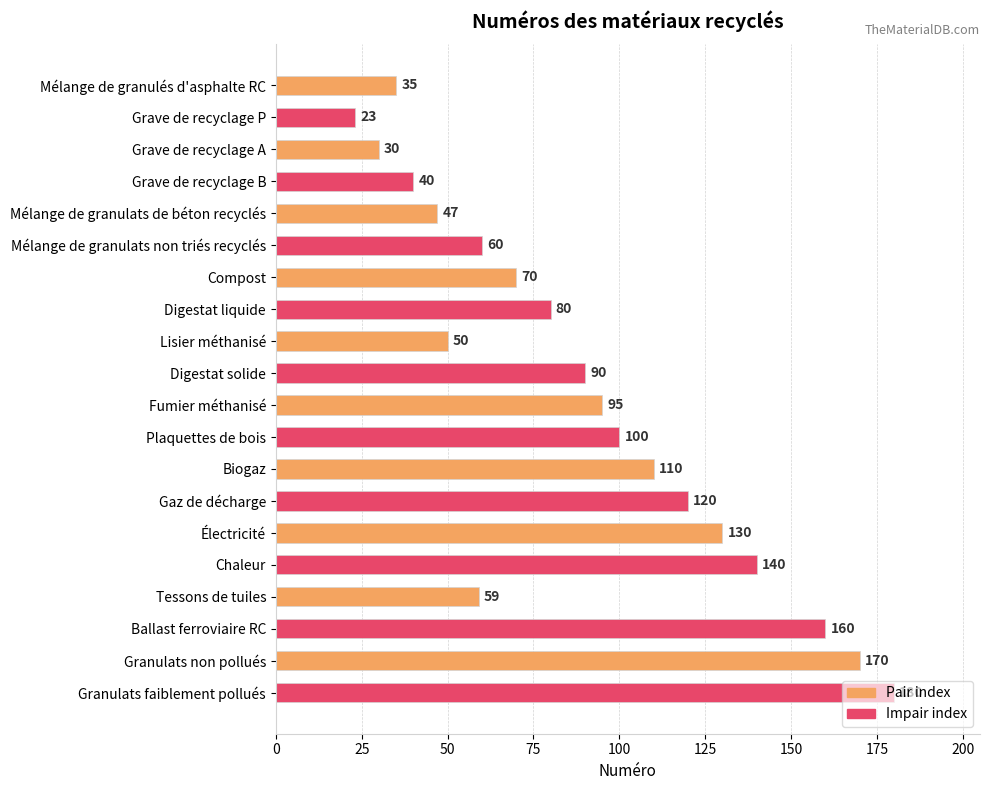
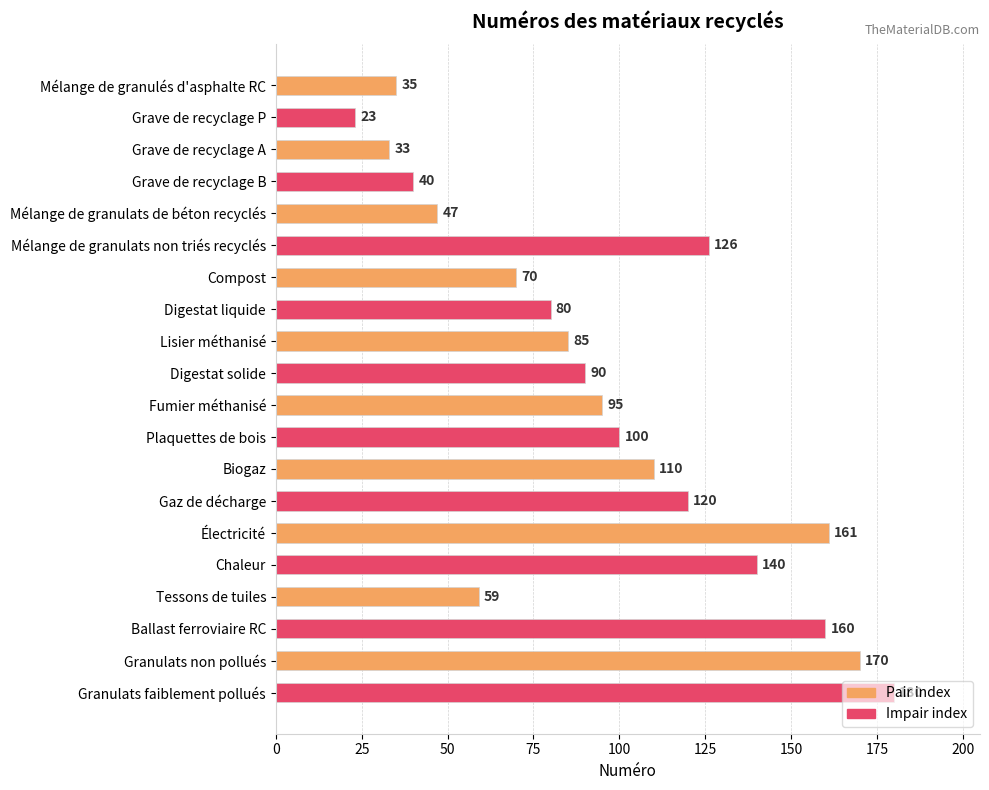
  {
    "Mélange de granulés d'asphalte RC": 35,
    "Grave de recyclage P": 23,
-   "Grave de recyclage A": 30,
+   "Grave de recyclage A": 33,
    "Grave de recyclage B": 40,
    "Mélange de granulats de béton recyclés": 47,
-   "Mélange de granulats non triés recyclés": 60,
+   "Mélange de granulats non triés recyclés": 126,
    "Compost": 70,
    "Digestat liquide": 80,
-   "Lisier méthanisé": 50,
+   "Lisier méthanisé": 85,
    "Digestat solide": 90,
    "Fumier méthanisé": 95,
    "Plaquettes de bois": 100,
    "Biogaz": 110,
    "Gaz de décharge": 120,
-   "Électricité": 130,
+   "Électricité": 161,
    "Chaleur": 140,
    "Tessons de tuiles": 59,
    "Ballast ferroviaire RC": 160,
    "Granulats non pollués": 170
  }
